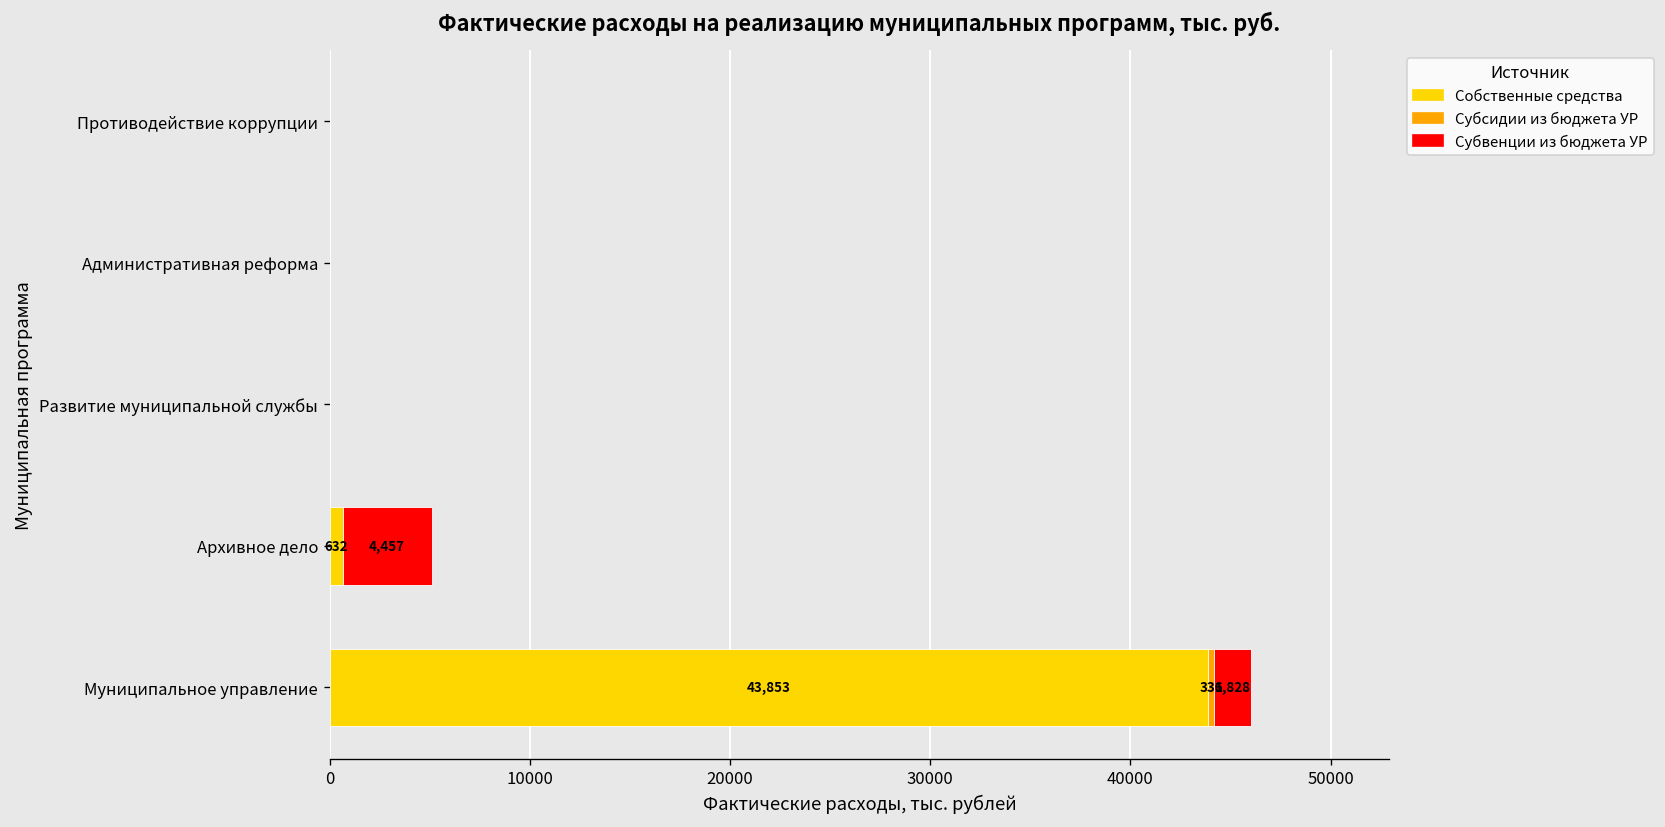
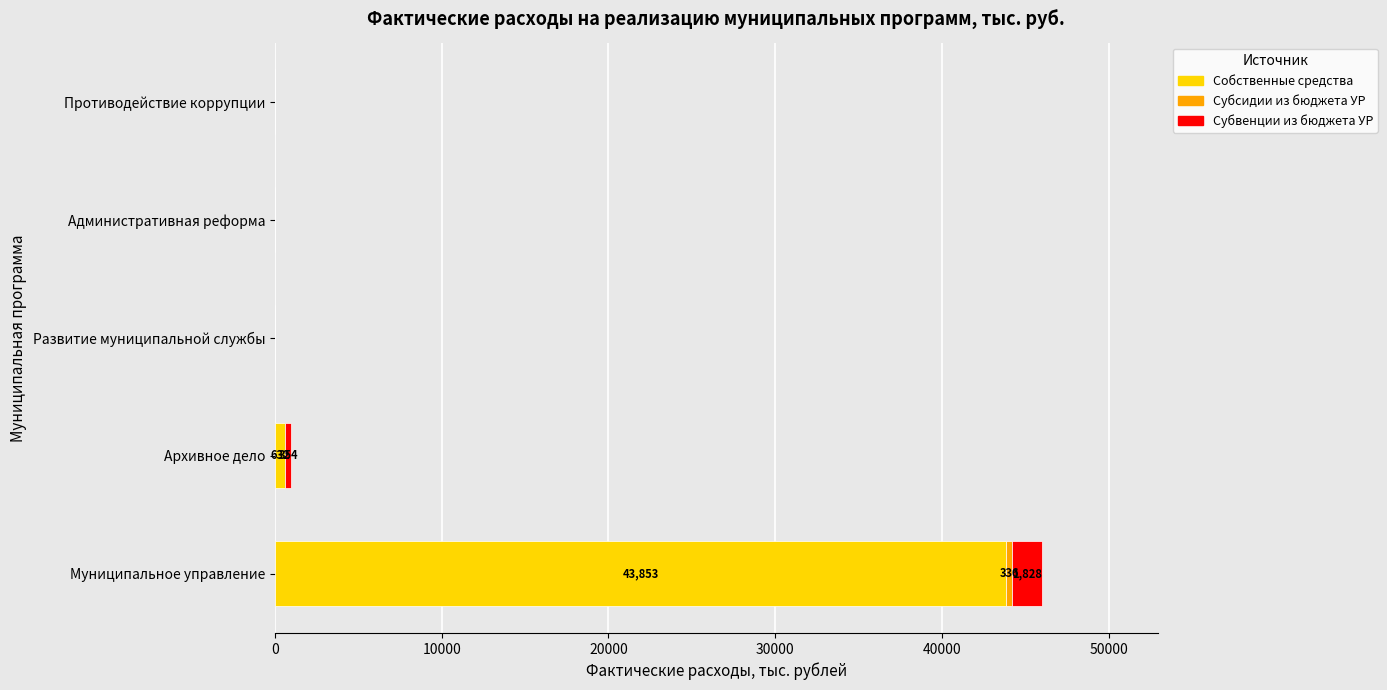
  {
    "Субвенции из бюджета УР": {
-     "Архивное дело": "4,457"
+     "Архивное дело": "354"
    }
  }
